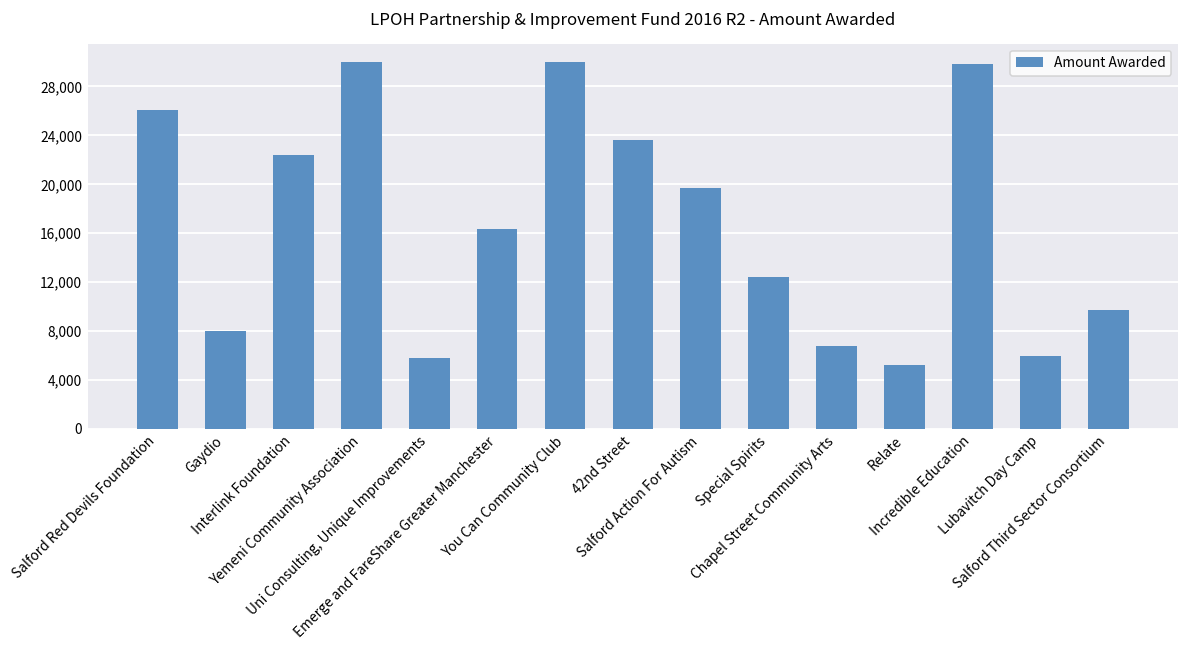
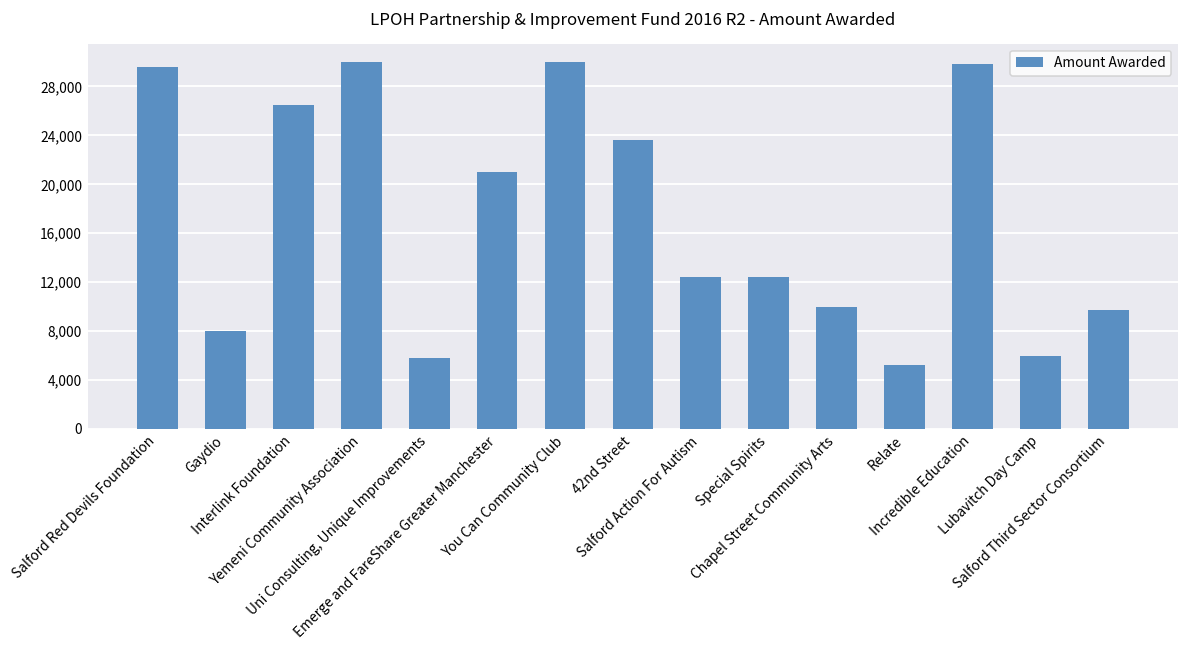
  {
-   "Salford Red Devils Foundation": "26,100",
+   "Salford Red Devils Foundation": "29,600",
    "Gaydio": "8,000",
-   "Interlink Foundation": "22,400",
+   "Interlink Foundation": "26,500",
    "Yemeni Community Association": "30,000",
    "Uni Consulting, Unique Improvements": "5,800",
-   "Emerge and FareShare Greater Manchester": "16,300",
+   "Emerge and FareShare Greater Manchester": "21,000",
    "You Can Community Club": "30,000",
    "42nd Street": "23,700",
-   "Salford Action For Autism": "19,700",
+   "Salford Action For Autism": "12,400",
    "Special Spirits": "12,400",
-   "Chapel Street Community Arts": "6,800",
+   "Chapel Street Community Arts": "10,000",
    "Relate": "5,200",
    "Incredible Education": "29,900",
    "Lubavitch Day Camp": "6,000",
    "Salford Third Sector Consortium": "9,700"
  }
